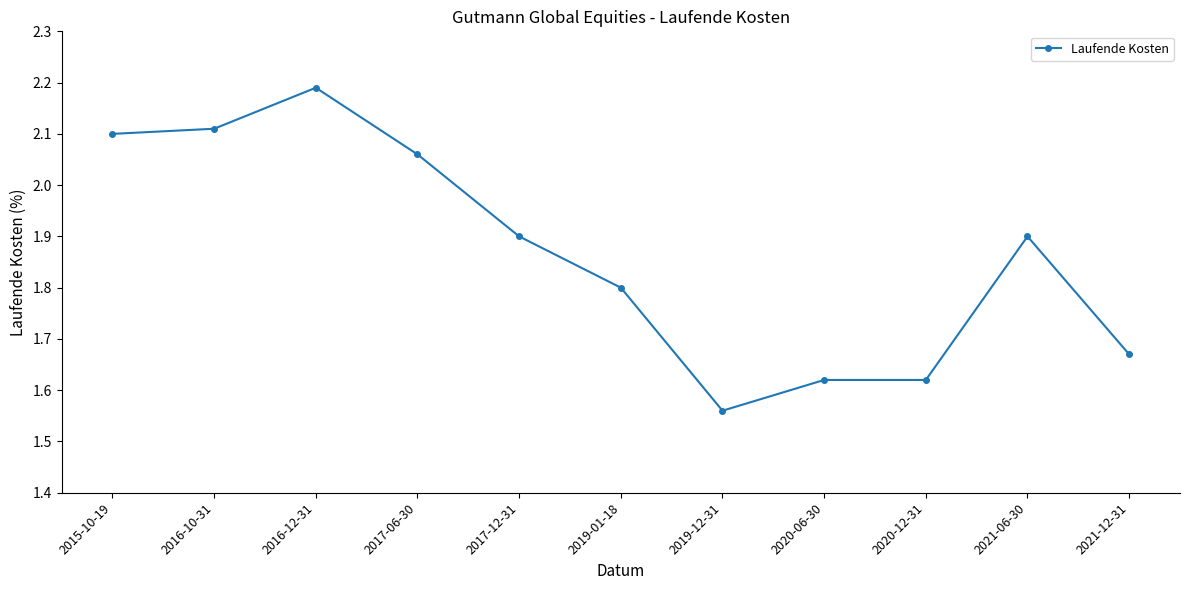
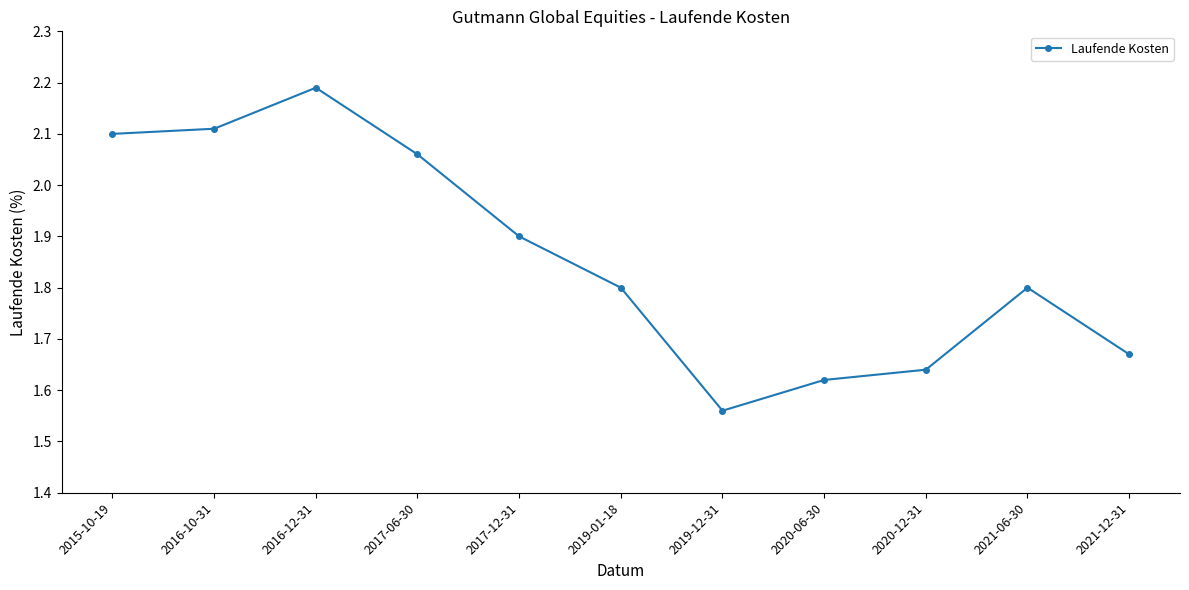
  {
    "2015-10-19": 2.10,
    "2016-10-31": 2.11,
    "2016-12-31": 2.19,
    "2017-06-30": 2.06,
    "2017-12-31": 1.90,
    "2019-01-18": 1.80,
    "2019-12-31": 1.56,
    "2020-06-30": 1.62,
-   "2020-12-31": 1.62,
-   "2021-06-30": 1.9,
+   "2020-12-31": 1.64,
+   "2021-06-30": 1.8,
    "2021-12-31": 1.67
  }
